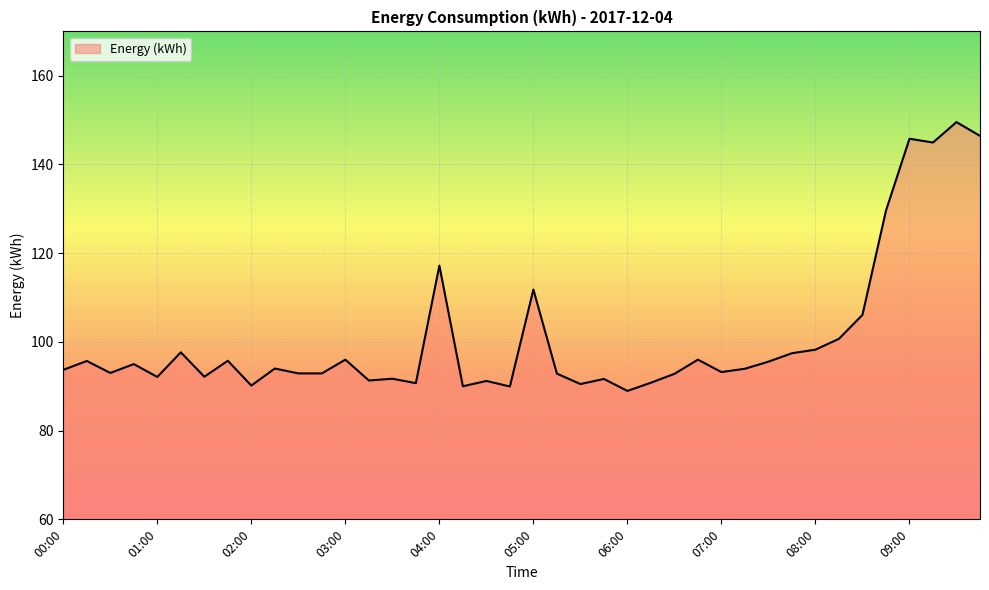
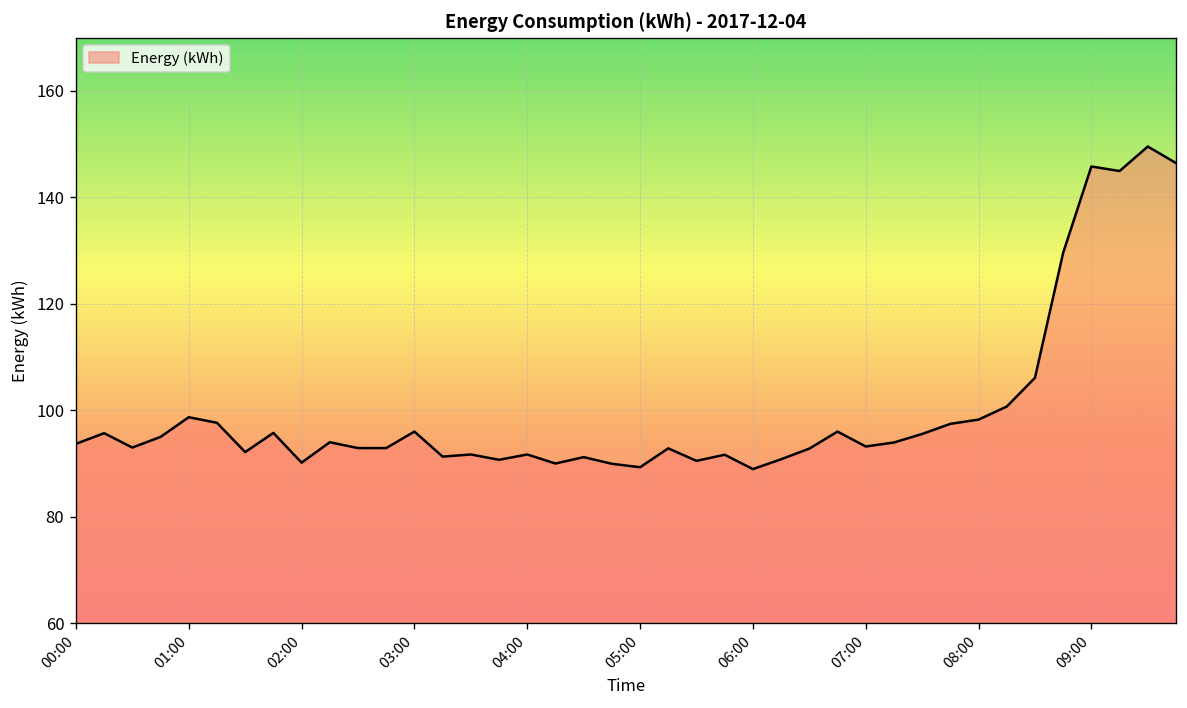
  {
    "00:00": 94,
-   "01:00": 92,
+   "01:00": 99,
    "02:00": 90,
    "03:00": 96,
-   "04:00": 117,
-   "05:00": 112,
+   "04:00": 92,
+   "05:00": 89,
    "06:00": 89,
    "07:00": 93,
    "08:00": 98,
    "09:00": 146
  }
